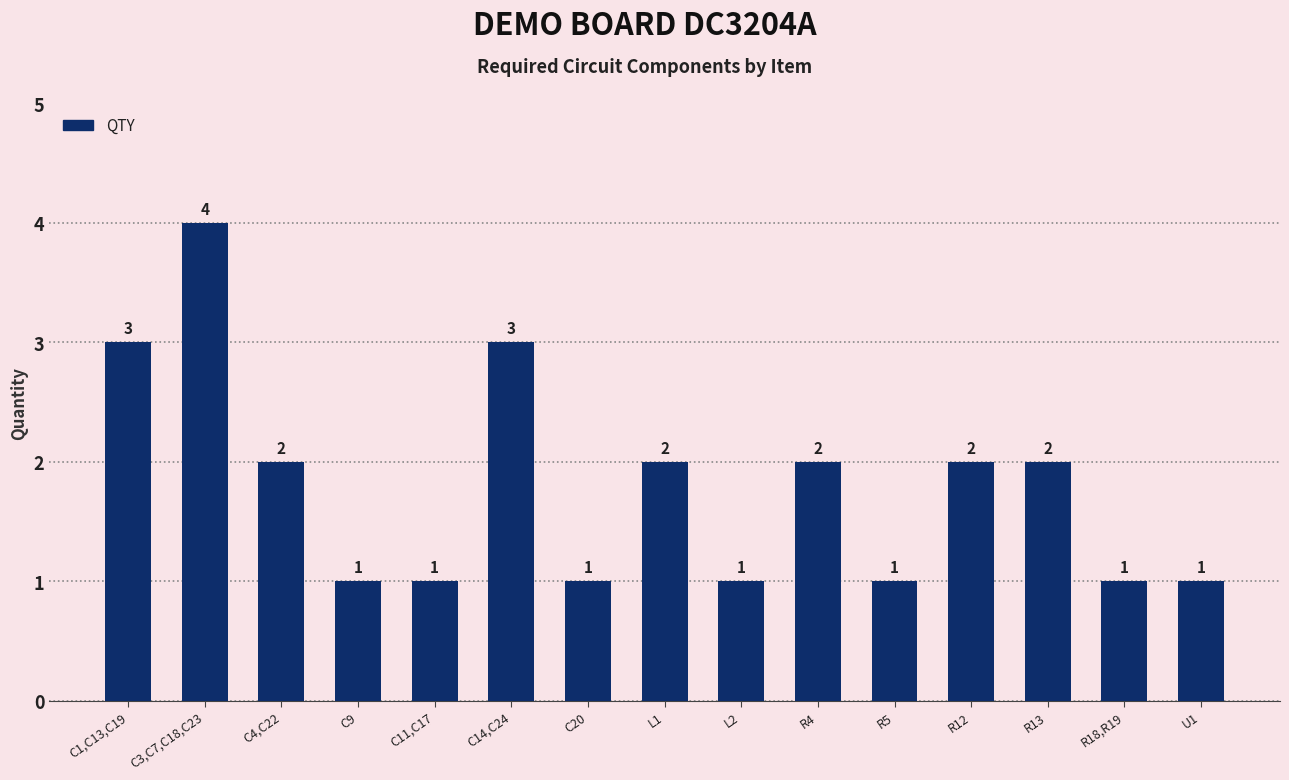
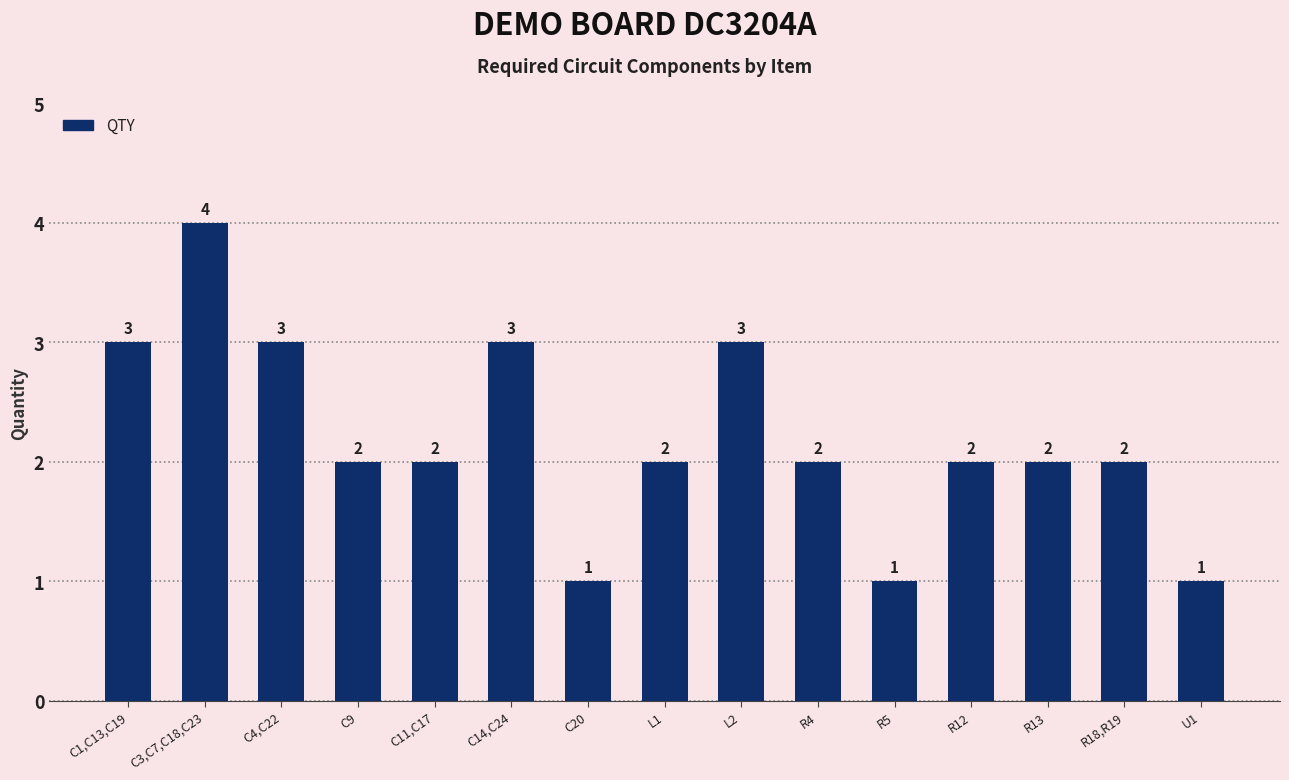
  {
    "C1,C13,C19": 3,
    "C3,C7,C18,C23": 4,
-   "C4,C22": 2,
-   "C9": 1,
-   "C11,C17": 1,
+   "C4,C22": 3,
+   "C9": 2,
+   "C11,C17": 2,
    "C14,C24": 3,
    "C20": 1,
    "L1": 2,
-   "L2": 1,
+   "L2": 3,
    "R4": 2,
    "R5": 1,
    "R12": 2,
    "R13": 2,
-   "R18,R19": 1,
+   "R18,R19": 2,
    "U1": 1
  }
